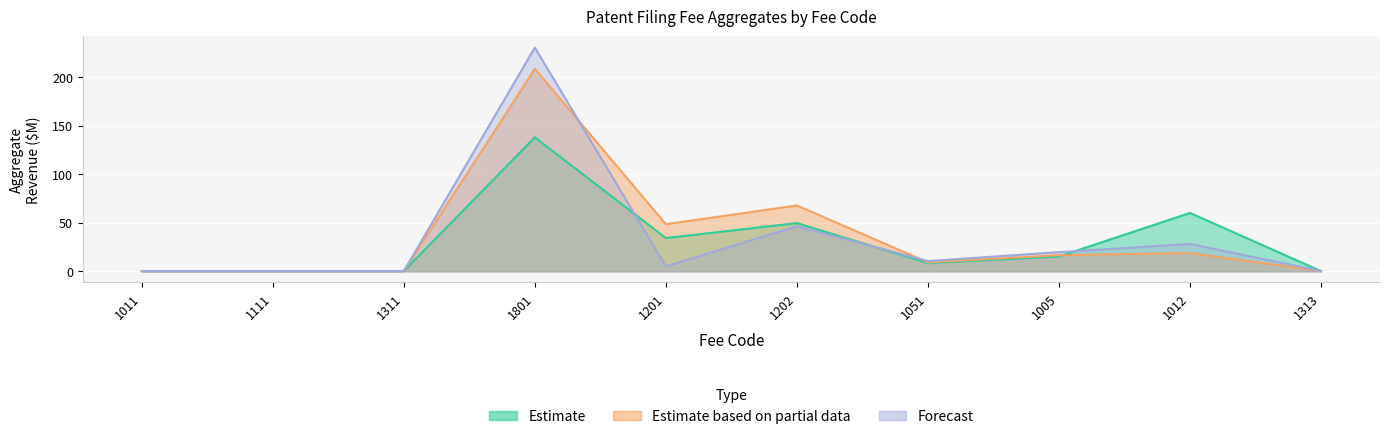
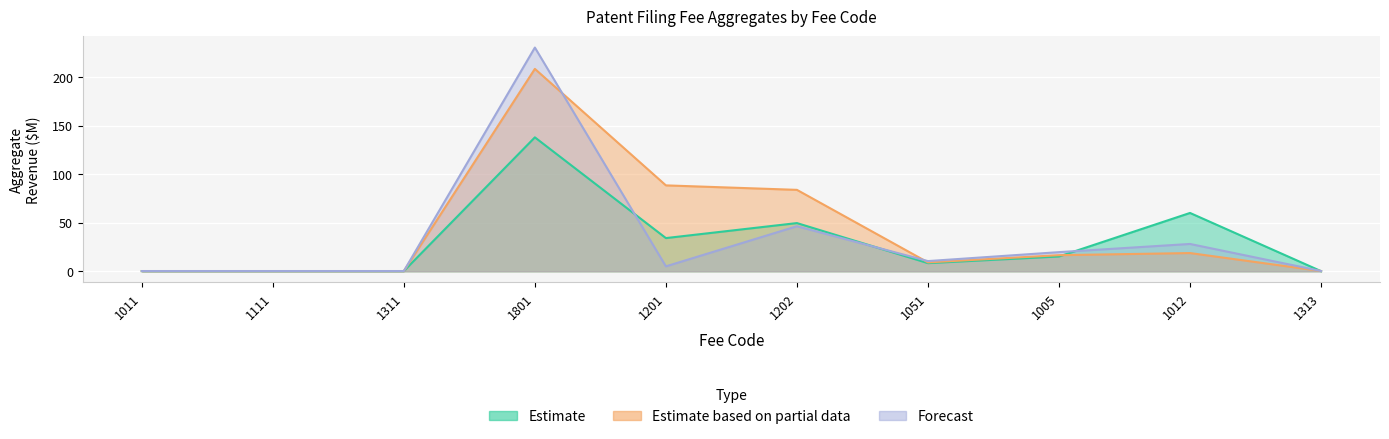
  {
    "Estimate": {
      "1801": 140,
      "1201": 30,
      "1202": 50,
      "1012": 60
    },
    "Estimate based on partial data": {
      "1801": 210,
-     "1201": 50,
-     "1202": 70,
+     "1201": 90,
+     "1202": 80,
      "1012": 20
    },
    "Forecast": {
      "1801": 230,
      "1201": 10,
      "1202": 50,
      "1005": 20,
      "1012": 30
    }
  }
